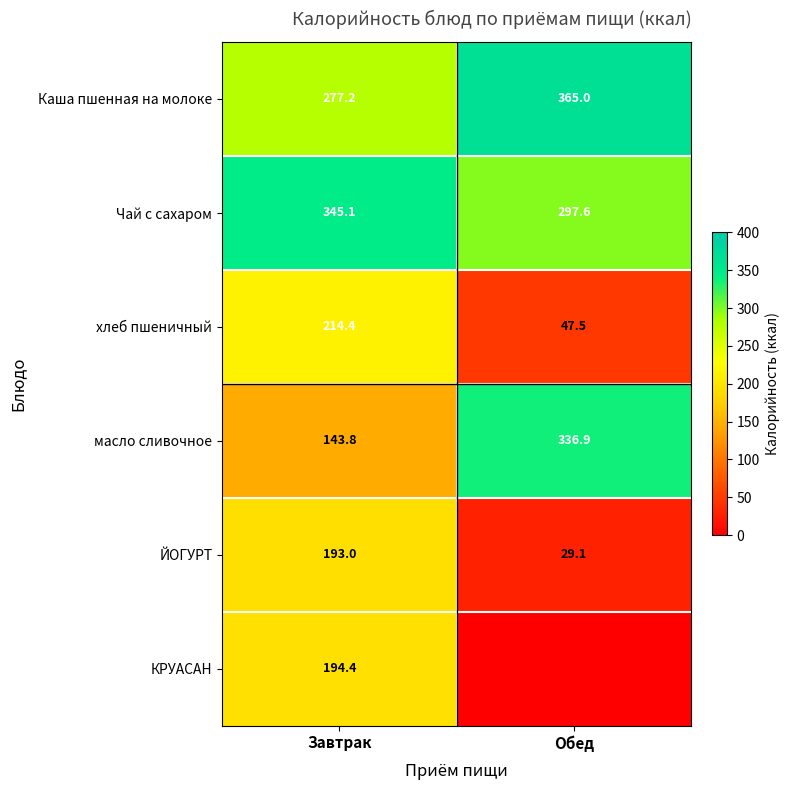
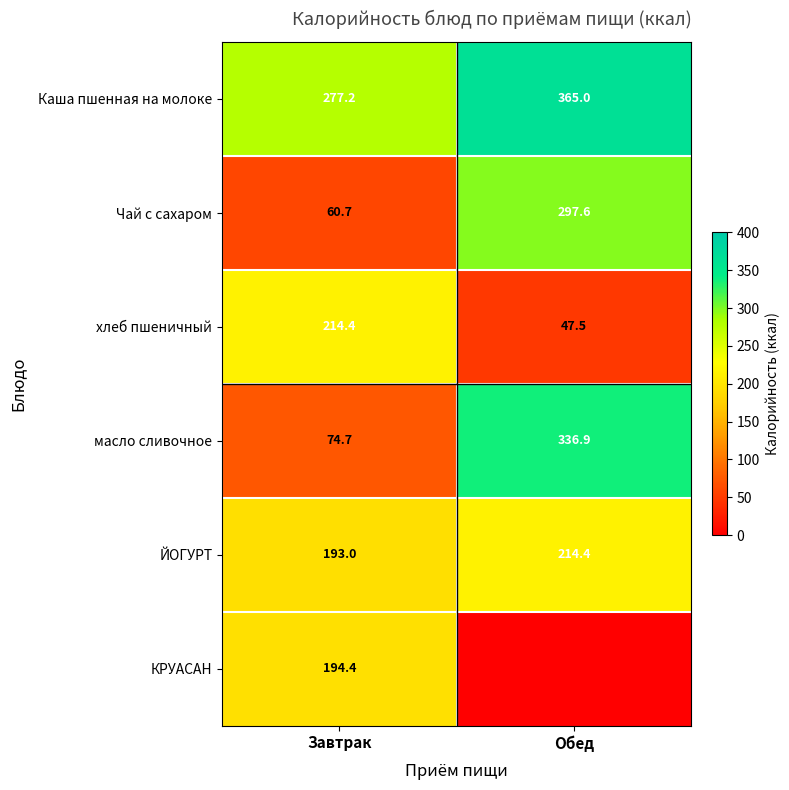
  {
    "Каша пшенная на молоке": {
      "Завтрак": 277.2,
      "Обед": 365.0
    },
    "Чай с сахаром": {
-     "Завтрак": 345.1,
+     "Завтрак": 60.7,
      "Обед": 297.6
    },
    "хлеб пшеничный": {
      "Завтрак": 214.4,
      "Обед": 47.5
    },
    "масло сливочное": {
-     "Завтрак": 143.8,
+     "Завтрак": 74.7,
      "Обед": 336.9
    },
    "ЙОГУРТ": {
      "Завтрак": 193.0,
-     "Обед": 29.1
+     "Обед": 214.4
    },
    "КРУАСАН": {
      "Завтрак": 194.4
    }
  }
